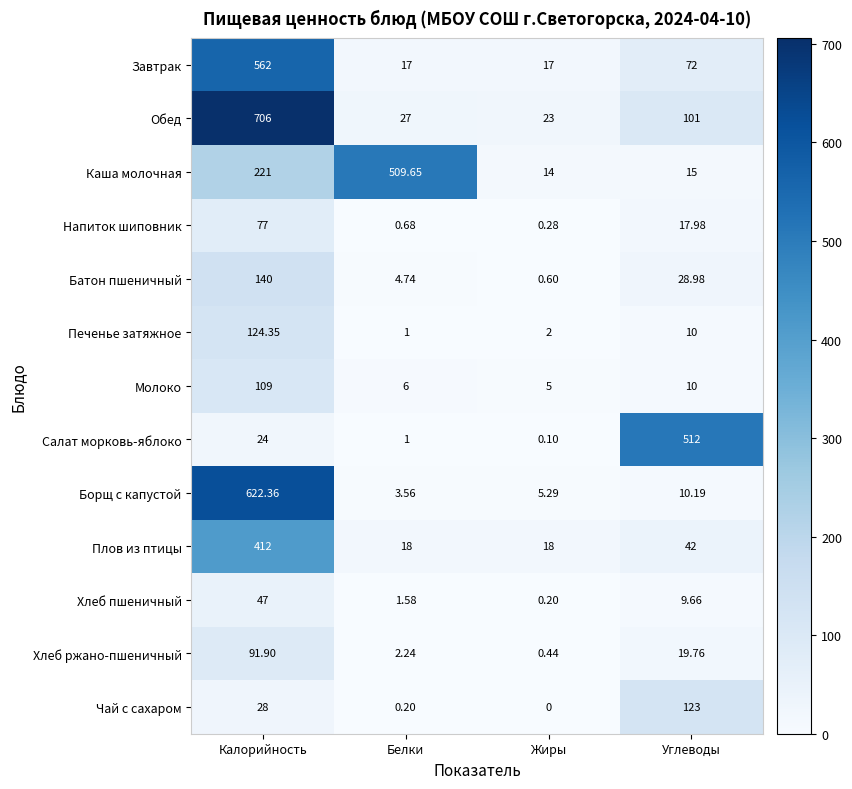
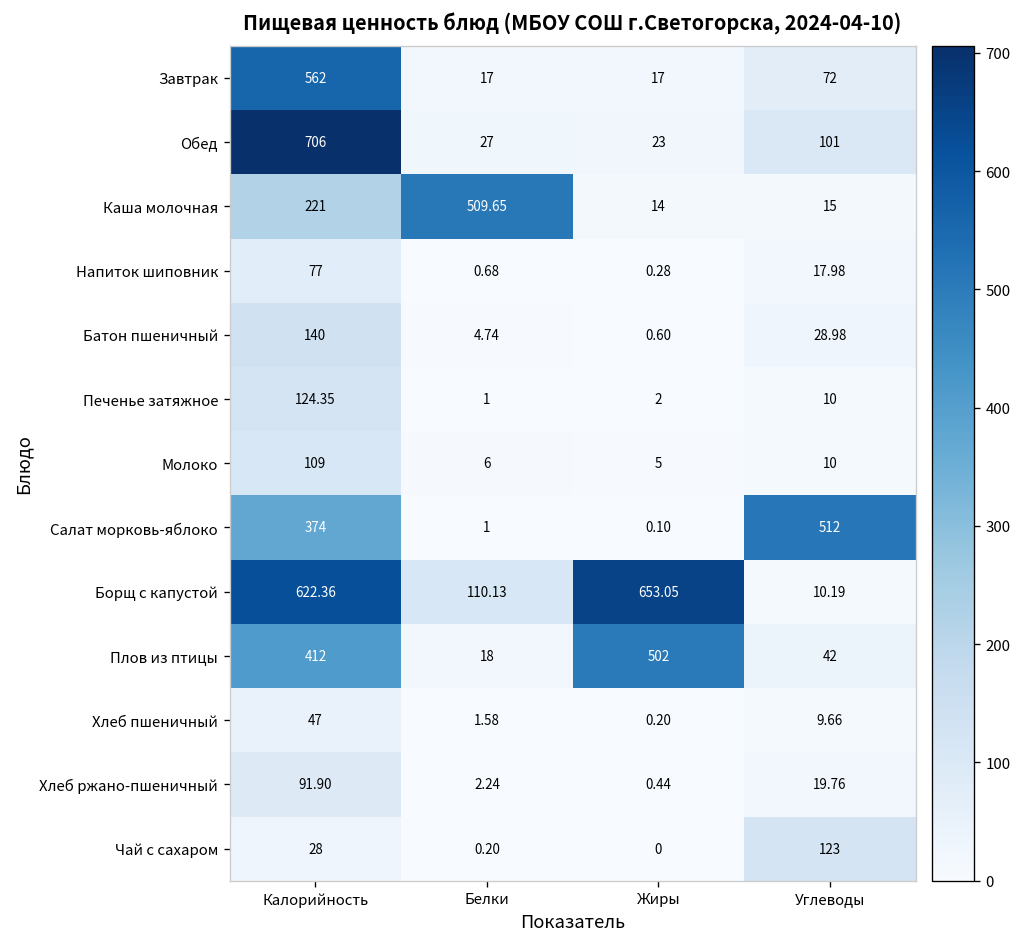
  {
    "Завтрак": {
      "Калорийность": 562,
      "Белки": 17,
      "Жиры": 17,
      "Углеводы": 72
    },
    "Обед": {
      "Калорийность": 706,
      "Белки": 27,
      "Жиры": 23,
      "Углеводы": 101
    },
    "Каша молочная": {
      "Калорийность": 221,
      "Белки": 509.65,
      "Жиры": 14,
      "Углеводы": 15
    },
    "Напиток шиповник": {
      "Калорийность": 77,
      "Белки": 0.68,
      "Жиры": 0.28,
      "Углеводы": 17.98
    },
    "Батон пшеничный": {
      "Калорийность": 140,
      "Белки": 4.74,
      "Жиры": 0.60,
      "Углеводы": 28.98
    },
    "Печенье затяжное": {
      "Калорийность": 124.35,
      "Белки": 1,
      "Жиры": 2,
      "Углеводы": 10
    },
    "Молоко": {
      "Калорийность": 109,
      "Белки": 6,
      "Жиры": 5,
      "Углеводы": 10
    },
    "Салат морковь-яблоко": {
-     "Калорийность": 24,
+     "Калорийность": 374,
      "Белки": 1,
      "Жиры": 0.10,
      "Углеводы": 512
    },
    "Борщ с капустой": {
      "Калорийность": 622.36,
-     "Белки": 3.56,
-     "Жиры": 5.29,
+     "Белки": 110.13,
+     "Жиры": 653.05,
      "Углеводы": 10.19
    },
    "Плов из птицы": {
      "Калорийность": 412,
      "Белки": 18,
-     "Жиры": 18,
+     "Жиры": 502,
      "Углеводы": 42
    },
    "Хлеб пшеничный": {
      "Калорийность": 47,
      "Белки": 1.58,
      "Жиры": 0.20,
      "Углеводы": 9.66
    },
    "Хлеб ржано-пшеничный": {
      "Калорийность": 91.90,
      "Белки": 2.24,
      "Жиры": 0.44,
      "Углеводы": 19.76
    },
    "Чай с сахаром": {
      "Калорийность": 28,
      "Белки": 0.20,
      "Жиры": 0,
      "Углеводы": 123
    }
  }
